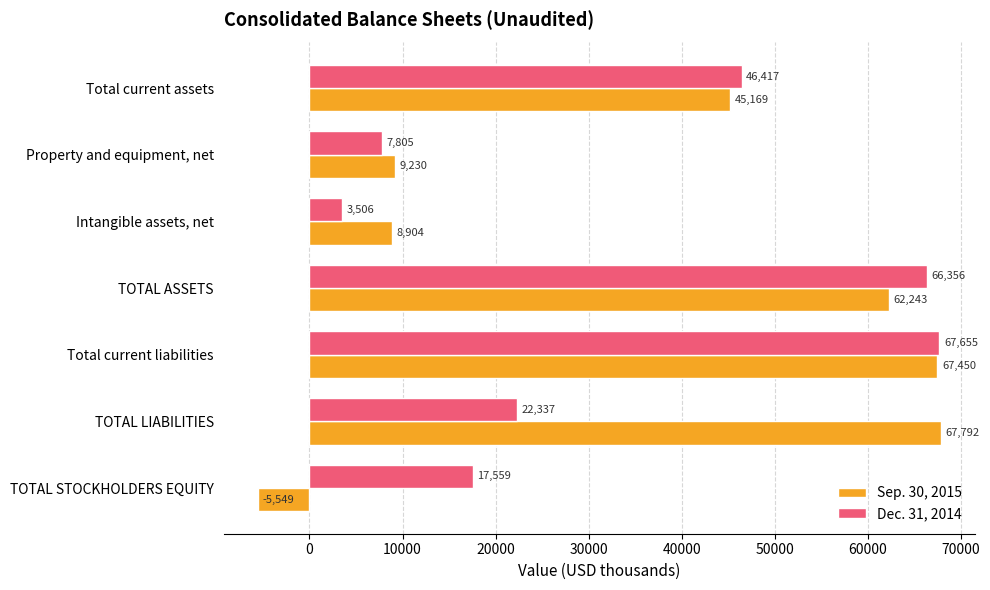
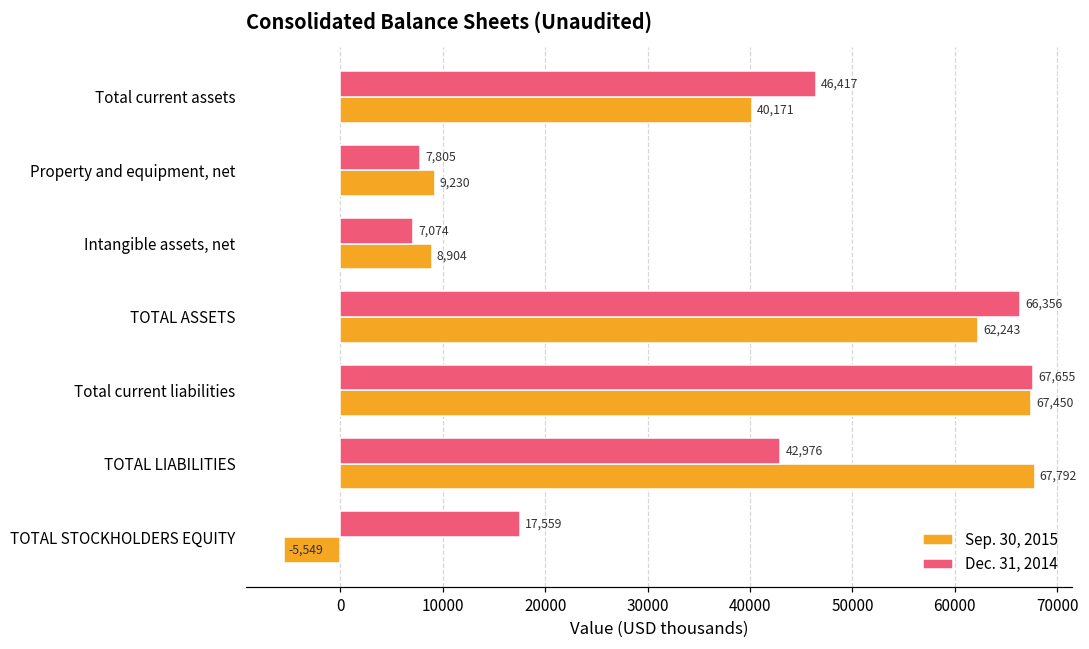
  {
    "Sep. 30, 2015": {
-     "Total current assets": "45,169",
+     "Total current assets": "40,171",
      "Property and equipment, net": "9,230",
      "Intangible assets, net": "8,904",
      "TOTAL ASSETS": "62,243",
      "Total current liabilities": "67,450",
      "TOTAL LIABILITIES": "67,792",
      "TOTAL STOCKHOLDERS EQUITY": "-5,549"
    },
    "Dec. 31, 2014": {
      "Total current assets": "46,417",
      "Property and equipment, net": "7,805",
-     "Intangible assets, net": "3,506",
+     "Intangible assets, net": "7,074",
      "TOTAL ASSETS": "66,356",
      "Total current liabilities": "67,655",
-     "TOTAL LIABILITIES": "22,337",
+     "TOTAL LIABILITIES": "42,976",
      "TOTAL STOCKHOLDERS EQUITY": "17,559"
    }
  }
